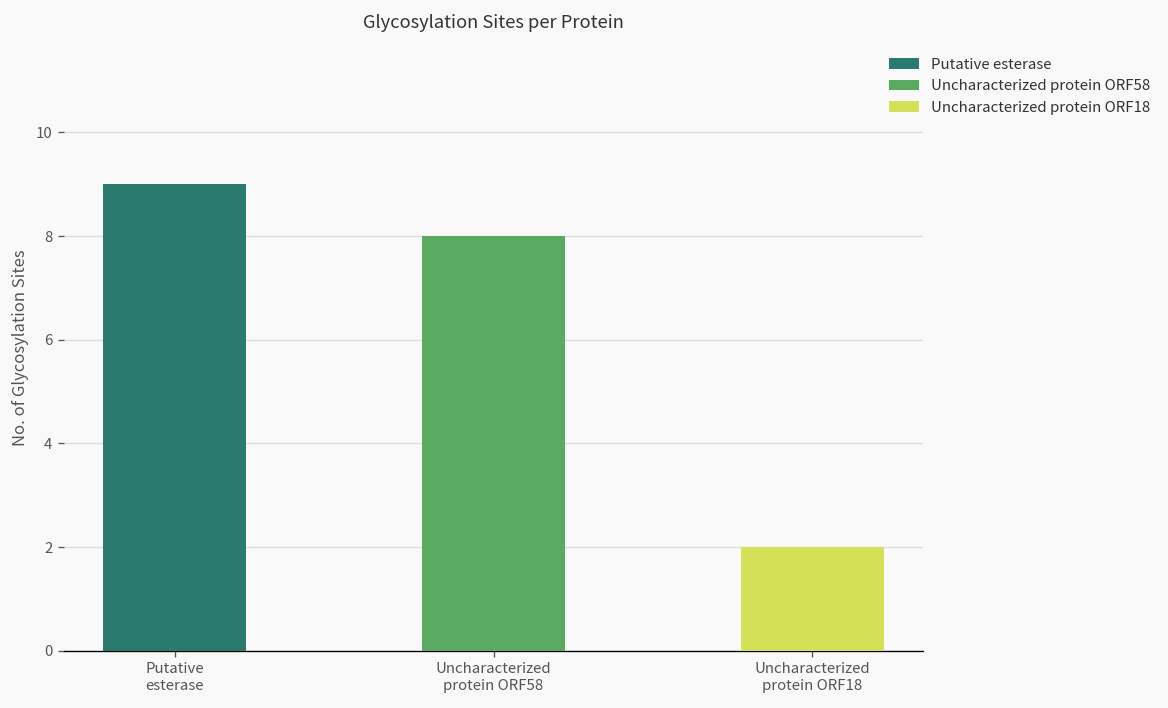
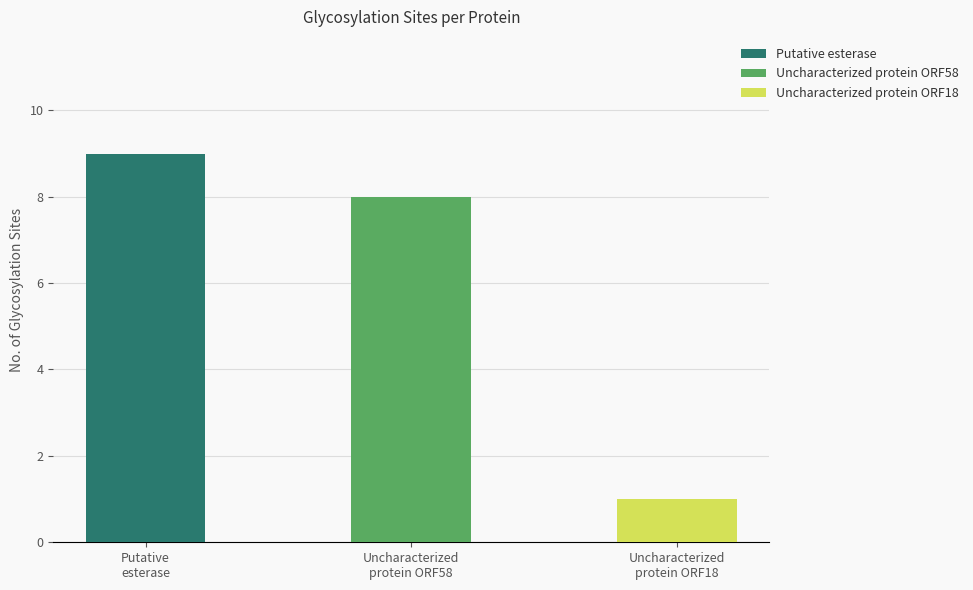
  {
    "Putative esterase": 9,
    "Uncharacterized protein ORF58": 8,
-   "Uncharacterized protein ORF18": 2
+   "Uncharacterized protein ORF18": 1
  }
